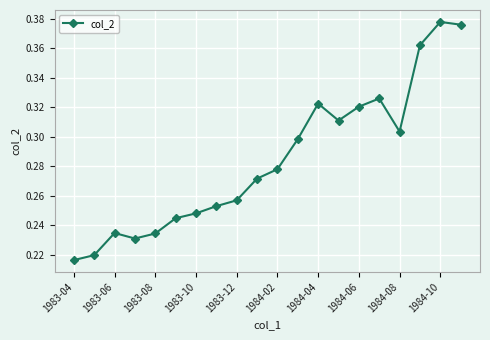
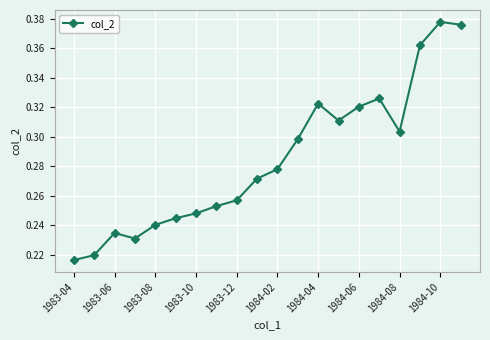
  {
    "1983-04": 0.216,
    "1983-06": 0.235,
-   "1983-08": 0.234,
+   "1983-08": 0.240,
    "1983-10": 0.248,
    "1983-12": 0.257,
    "1984-02": 0.278,
    "1984-04": 0.322,
    "1984-06": 0.320,
    "1984-08": 0.304,
    "1984-10": 0.378
  }
